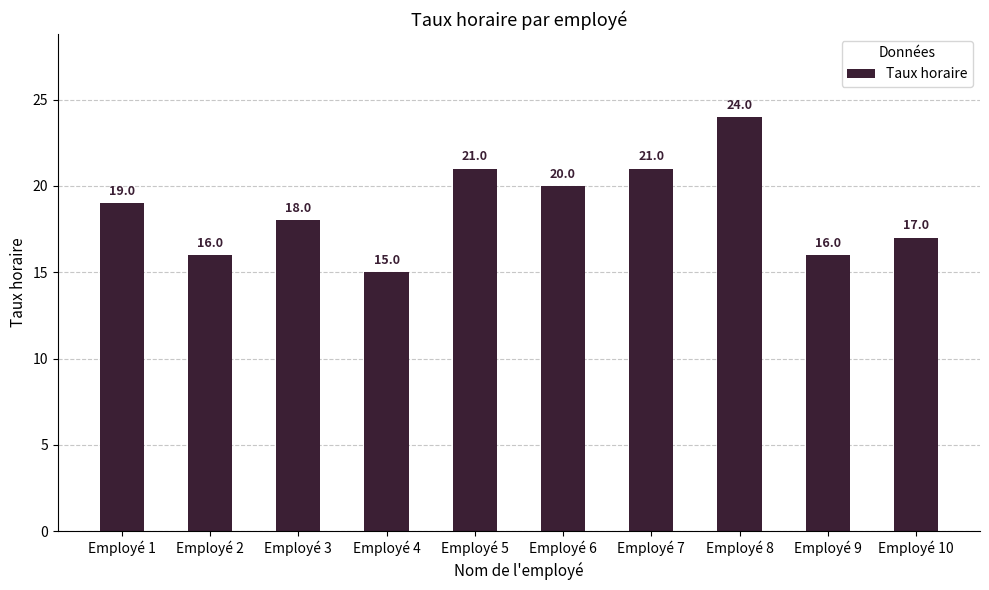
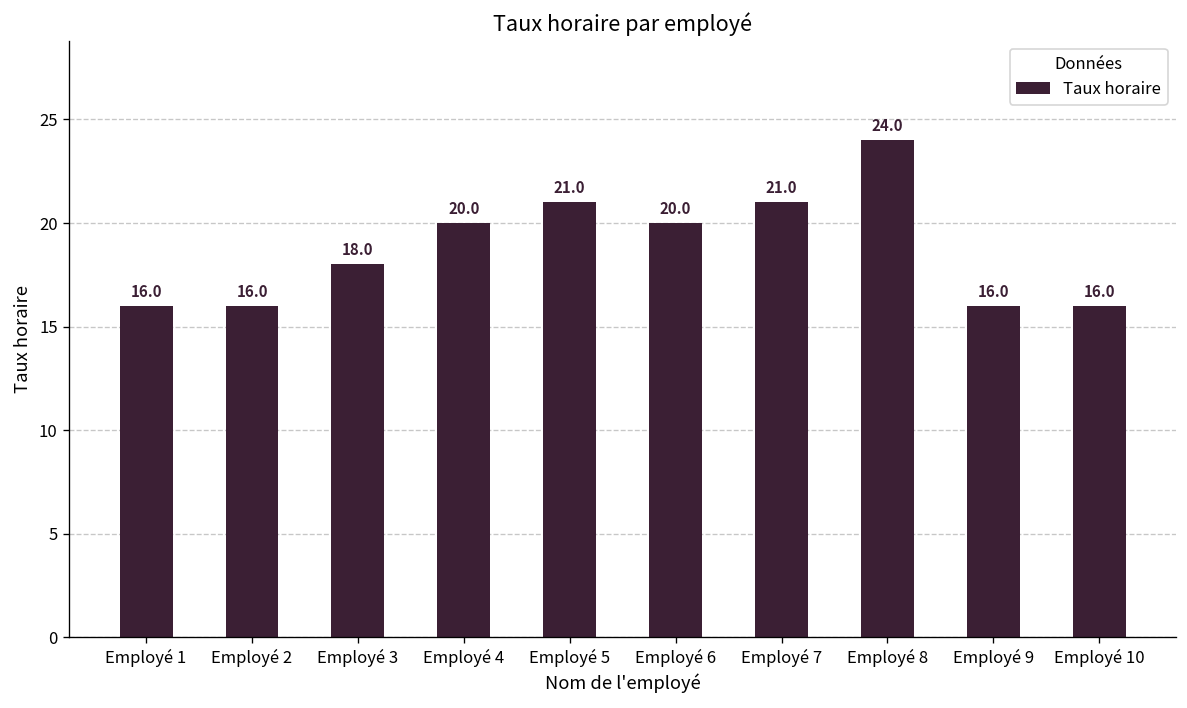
  {
-   "Employé 1": 19.0,
+   "Employé 1": 16.0,
    "Employé 2": 16.0,
    "Employé 3": 18.0,
-   "Employé 4": 15.0,
+   "Employé 4": 20.0,
    "Employé 5": 21.0,
    "Employé 6": 20.0,
    "Employé 7": 21.0,
    "Employé 8": 24.0,
    "Employé 9": 16.0,
-   "Employé 10": 17.0
+   "Employé 10": 16.0
  }
